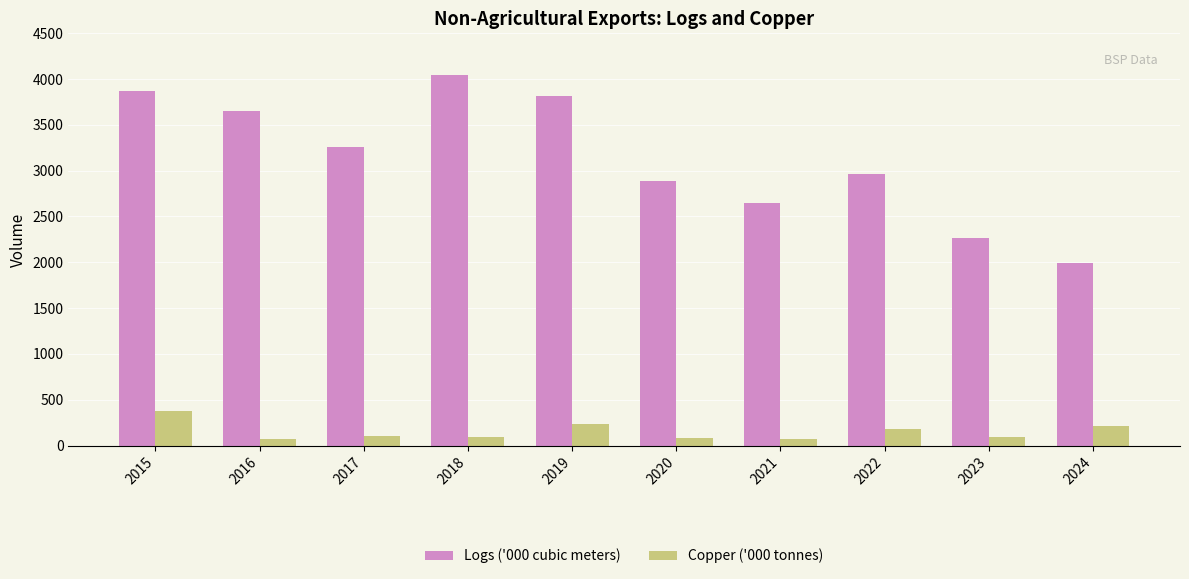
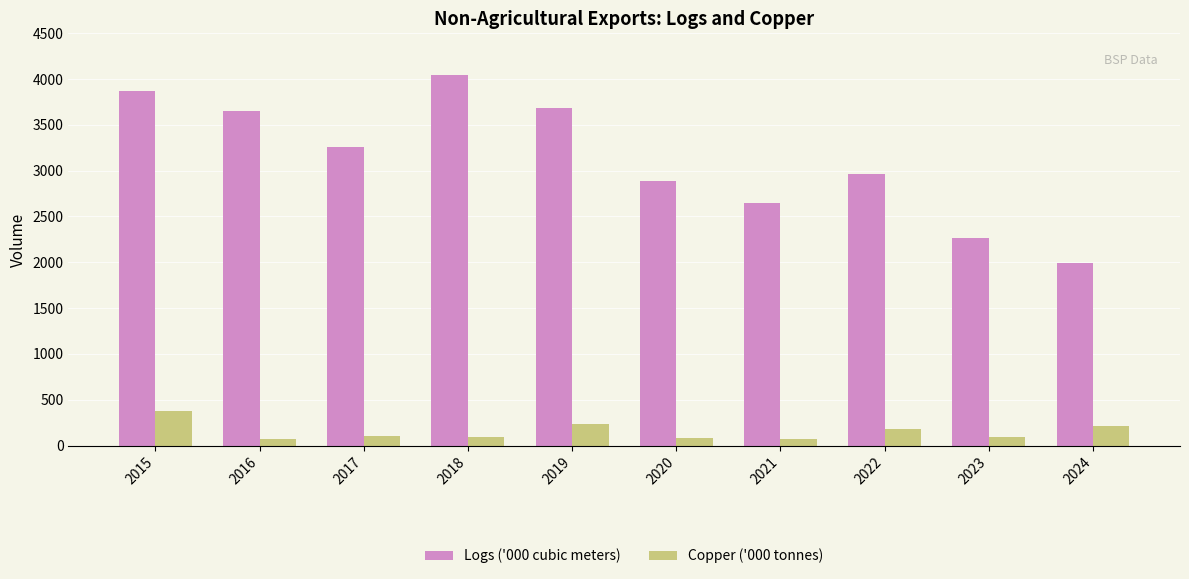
  {
    "Logs ('000 cubic meters)": {
      "2015": 3900,
      "2016": 3700,
      "2017": 3300,
      "2018": 4000,
-     "2019": 3800,
+     "2019": 3700,
      "2020": 2900,
      "2021": 2600,
      "2022": 3000,
      "2023": 2300,
      "2024": 2000
    },
    "Copper ('000 tonnes)": {
      "2015": 400,
      "2016": 100,
      "2017": 100,
      "2018": 100,
      "2019": 200,
      "2020": 100,
      "2021": 100,
      "2022": 200,
      "2023": 100,
      "2024": 200
    }
  }
